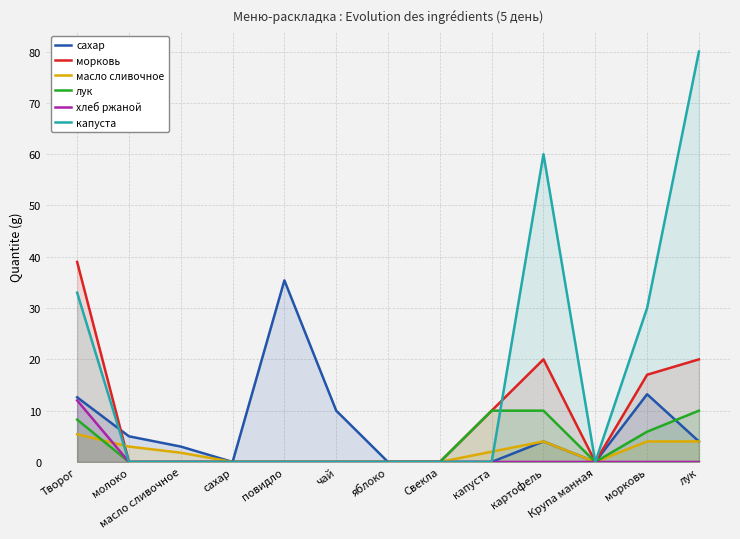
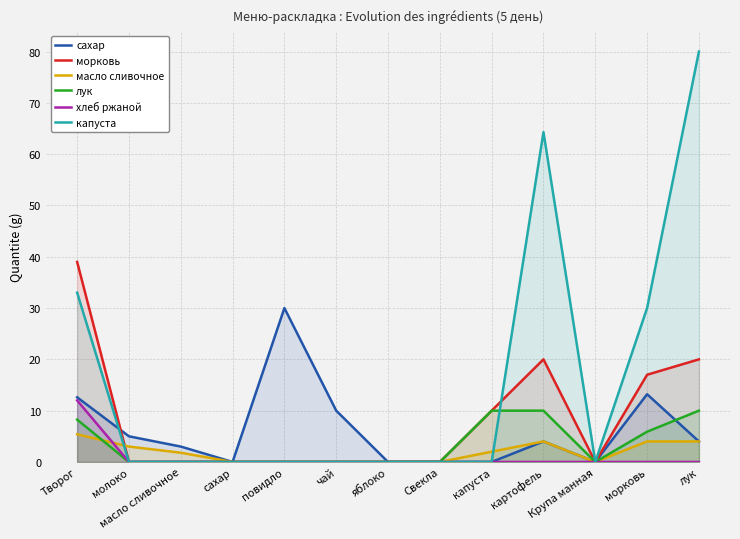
  {
    "сахар": {
      "Творог": 13,
      "молоко": 5,
      "масло сливочное": 3,
-     "повидло": 35,
+     "повидло": 30,
      "чай": 10,
      "морковь": 13
    },
    "морковь": {
      "Творог": 39,
      "картофель": 20,
      "морковь": 17,
      "лук": 20
    },
    "масло сливочное": {
      "Творог": 5,
      "молоко": 3,
      "масло сливочное": 2,
      "капуста": 2,
      "морковь": 4
    },
    "лук": {
      "Творог": 8,
      "картофель": 10,
      "морковь": 6,
      "лук": 10
    },
    "хлеб ржаной": {
      "Творог": 12,
      "картофель": 0,
      "морковь": 0,
      "лук": 0
    },
    "капуста": {
      "Творог": 33,
-     "картофель": 60,
+     "картофель": 64,
      "морковь": 30,
      "лук": 80
    }
  }
